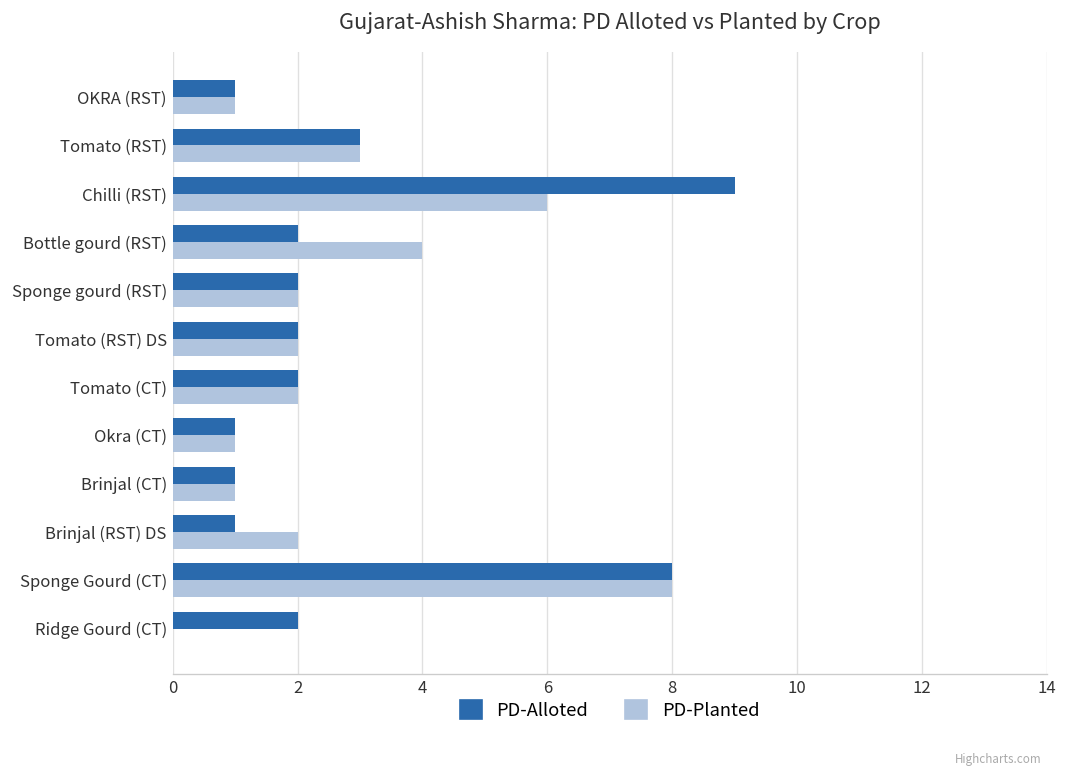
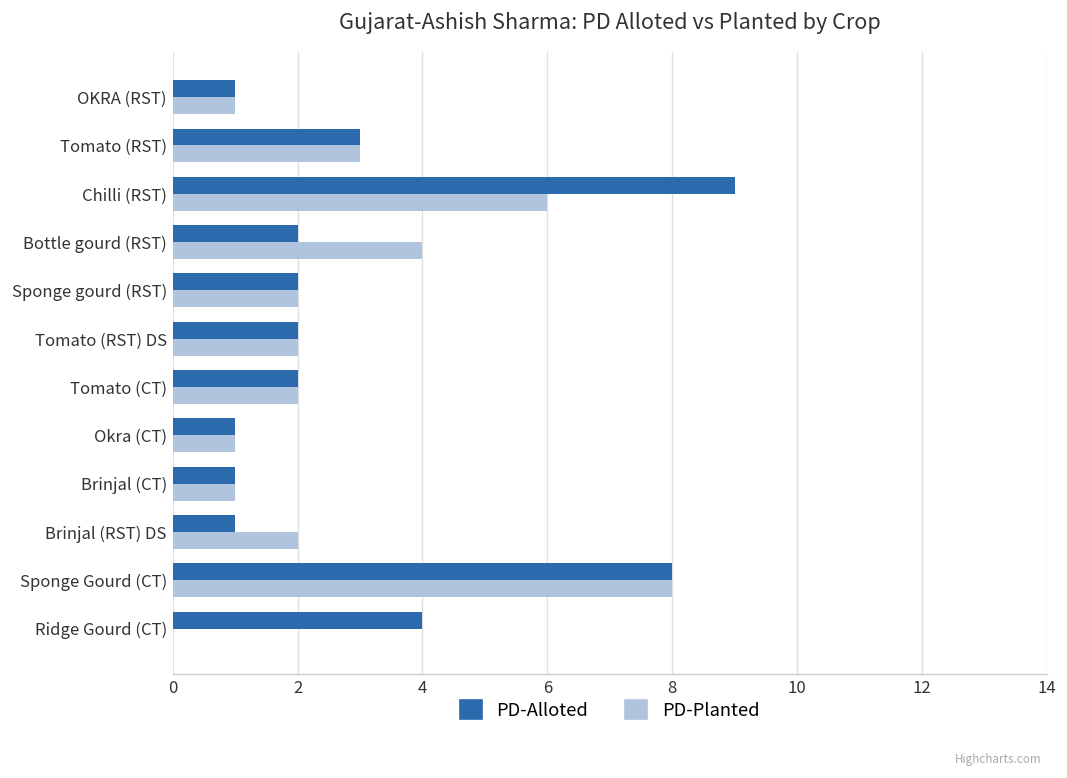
  {
    "PD-Planted": {
      "OKRA (RST)": 1,
      "Tomato (RST)": 3,
      "Chilli (RST)": 6,
      "Bottle gourd (RST)": 4,
      "Sponge gourd (RST)": 2,
      "Tomato (RST) DS": 2,
      "Tomato (CT)": 2,
      "Okra (CT)": 1,
      "Brinjal (CT)": 1,
      "Brinjal (RST) DS": 2,
      "Sponge Gourd (CT)": 8,
      "Ridge Gourd (CT)": 0
    },
    "PD-Alloted": {
      "OKRA (RST)": 1,
      "Tomato (RST)": 3,
      "Chilli (RST)": 9,
      "Bottle gourd (RST)": 2,
      "Sponge gourd (RST)": 2,
      "Tomato (RST) DS": 2,
      "Tomato (CT)": 2,
      "Okra (CT)": 1,
      "Brinjal (CT)": 1,
      "Brinjal (RST) DS": 1,
      "Sponge Gourd (CT)": 8,
-     "Ridge Gourd (CT)": 2
+     "Ridge Gourd (CT)": 4
    }
  }
